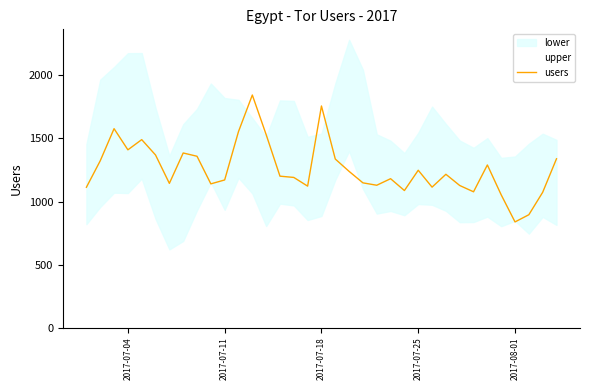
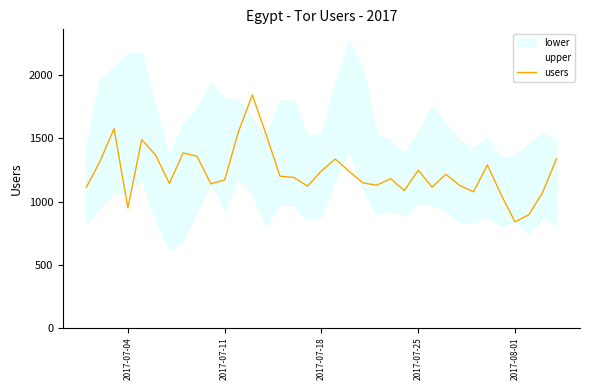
  {
    "users": {
-     "2017-07-04": 1410,
+     "2017-07-04": 950,
      "2017-07-11": 1170,
-     "2017-07-18": 1760,
+     "2017-07-18": 1240,
      "2017-07-25": 1250,
      "2017-08-01": 840
    }
  }
